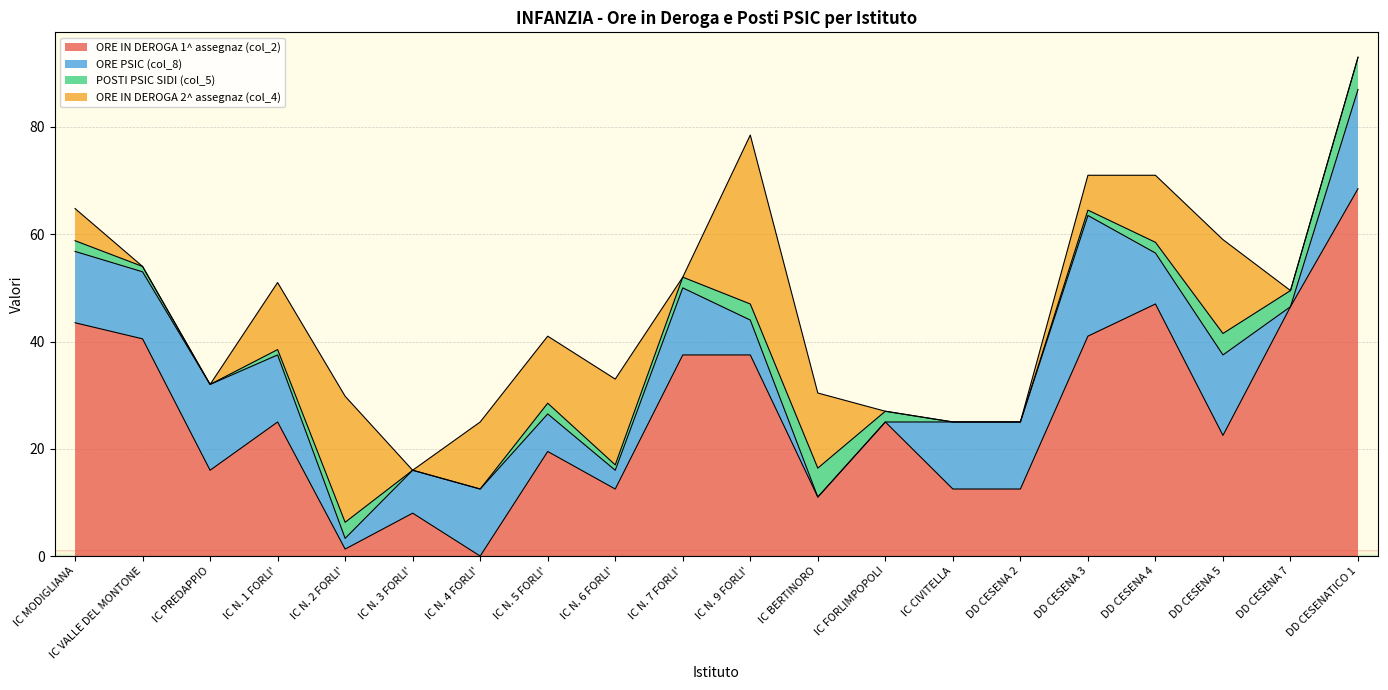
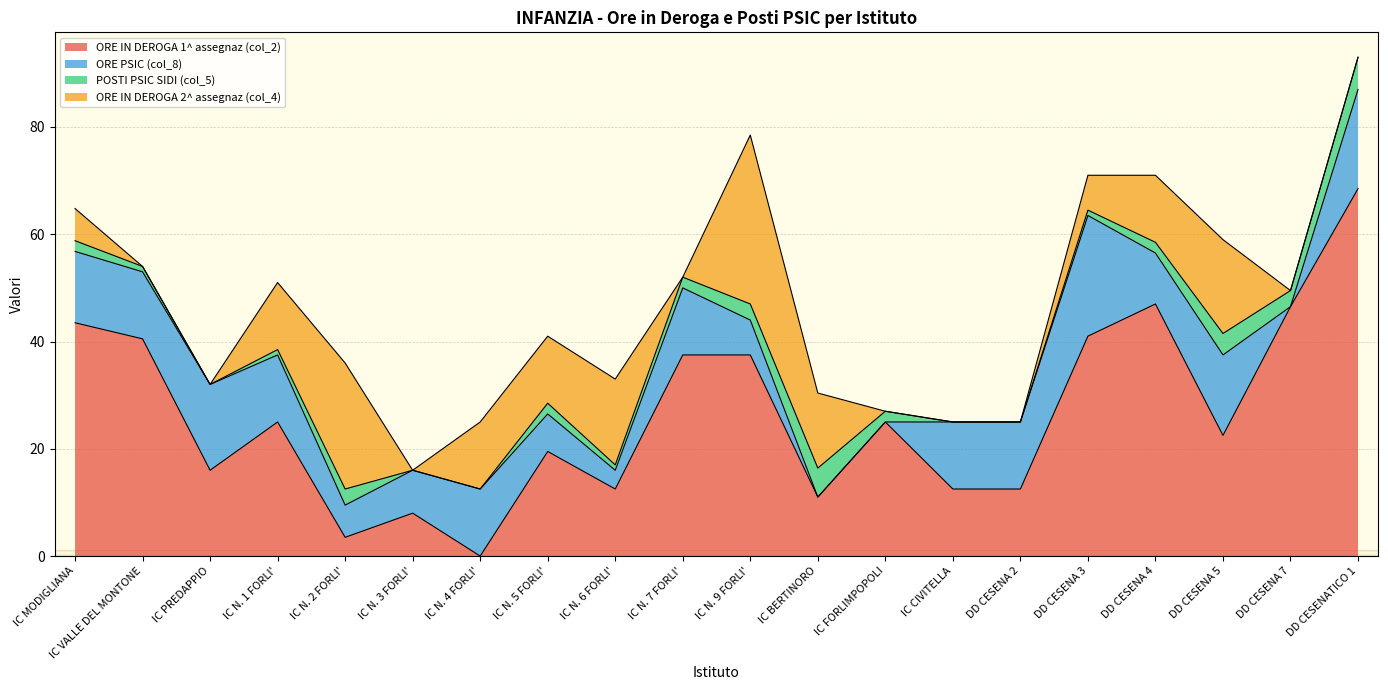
  {
    "ORE IN DEROGA 1^ assegnaz (col_2)": {
      "IC MODIGLIANA": 44,
      "IC VALLE DEL MONTONE": 41,
      "IC PREDAPPIO": 16,
      "IC N. 1 FORLI'": 25,
-     "IC N. 2 FORLI'": 1,
+     "IC N. 2 FORLI'": 4,
      "IC N. 3 FORLI'": 8,
      "IC N. 4 FORLI'": 0,
      "IC N. 5 FORLI'": 20,
      "IC N. 6 FORLI'": 13,
      "IC N. 7 FORLI'": 38,
      "IC N. 9 FORLI'": 38,
      "IC CIVITELLA": 13,
      "DD CESENA 2": 13,
      "DD CESENA 3": 41,
      "DD CESENA 4": 47,
      "DD CESENA 5": 23,
      "DD CESENATICO 1": 69
    },
    "ORE PSIC (col_8)": {
      "IC MODIGLIANA": 13,
      "IC VALLE DEL MONTONE": 13,
      "IC N. 1 FORLI'": 13,
-     "IC N. 2 FORLI'": 2,
+     "IC N. 2 FORLI'": 6,
      "IC N. 5 FORLI'": 7,
      "IC N. 6 FORLI'": 4,
      "IC N. 7 FORLI'": 13,
      "IC N. 9 FORLI'": 7,
      "DD CESENA 3": 23,
      "DD CESENA 4": 10,
      "DD CESENA 5": 15,
      "DD CESENATICO 1": 19
    },
    "POSTI PSIC SIDI (col_5)": {
      "IC MODIGLIANA": 2,
      "IC N. 1 FORLI'": 1,
      "IC N. 2 FORLI'": 3,
      "IC N. 5 FORLI'": 2,
      "IC N. 6 FORLI'": 1,
      "IC N. 9 FORLI'": 3,
      "IC BERTINORO": 5,
      "DD CESENA 3": 1,
      "DD CESENA 4": 2,
      "DD CESENA 5": 4
    },
    "ORE IN DEROGA 2^ assegnaz (col_4)": {
      "IC MODIGLIANA": 6,
      "IC N. 1 FORLI'": 13,
      "IC N. 2 FORLI'": 24,
      "IC N. 4 FORLI'": 13,
      "IC N. 5 FORLI'": 13,
      "IC N. 6 FORLI'": 16,
      "IC N. 9 FORLI'": 32,
      "IC BERTINORO": 14,
      "DD CESENA 3": 7,
      "DD CESENA 4": 13,
      "DD CESENA 5": 18
    }
  }
